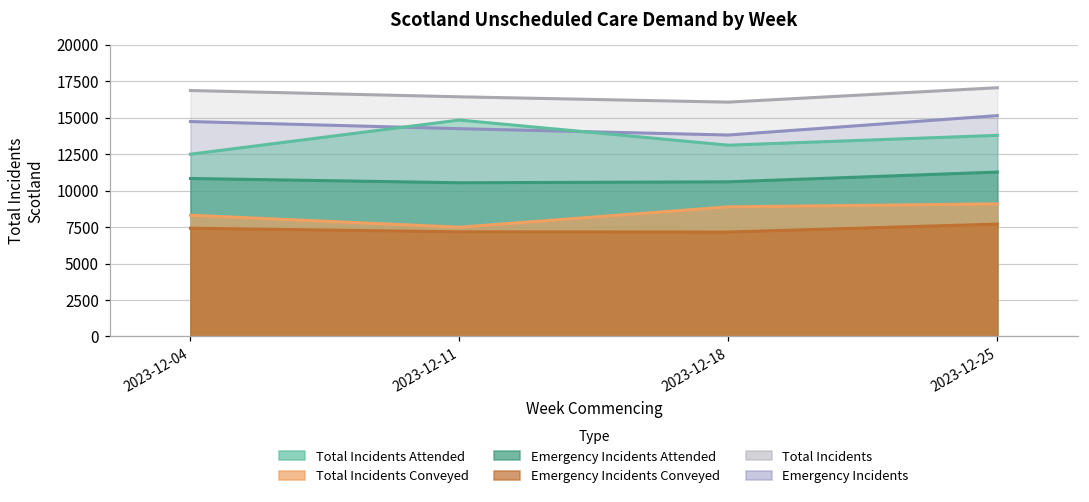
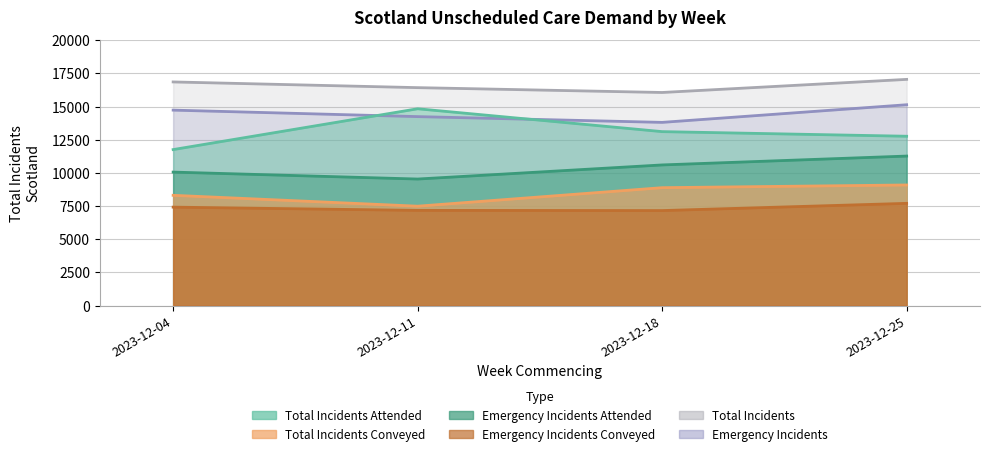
  {
    "Total Incidents Attended": {
-     "2023-12-04": 12500,
+     "2023-12-04": 11800,
      "2023-12-11": 14800,
      "2023-12-18": 13100,
-     "2023-12-25": 13800
+     "2023-12-25": 12800
    },
    "Emergency Incidents Attended": {
-     "2023-12-04": 10800,
-     "2023-12-11": 10500,
+     "2023-12-04": 10100,
+     "2023-12-11": 9500,
      "2023-12-18": 10600,
      "2023-12-25": 11300
    },
    "Total Incidents Conveyed": {
      "2023-12-04": 8300,
      "2023-12-11": 7500,
      "2023-12-18": 8900,
      "2023-12-25": 9100
    },
    "Emergency Incidents Conveyed": {
      "2023-12-04": 7400,
      "2023-12-11": 7200,
      "2023-12-18": 7200,
      "2023-12-25": 7700
    }
  }
